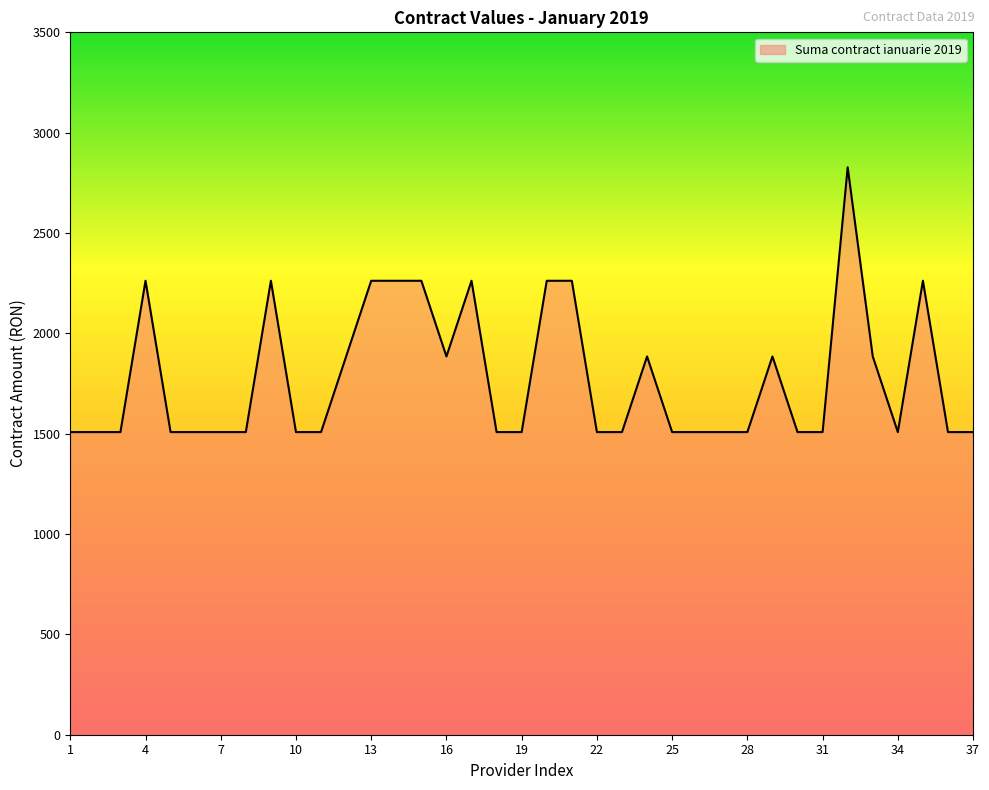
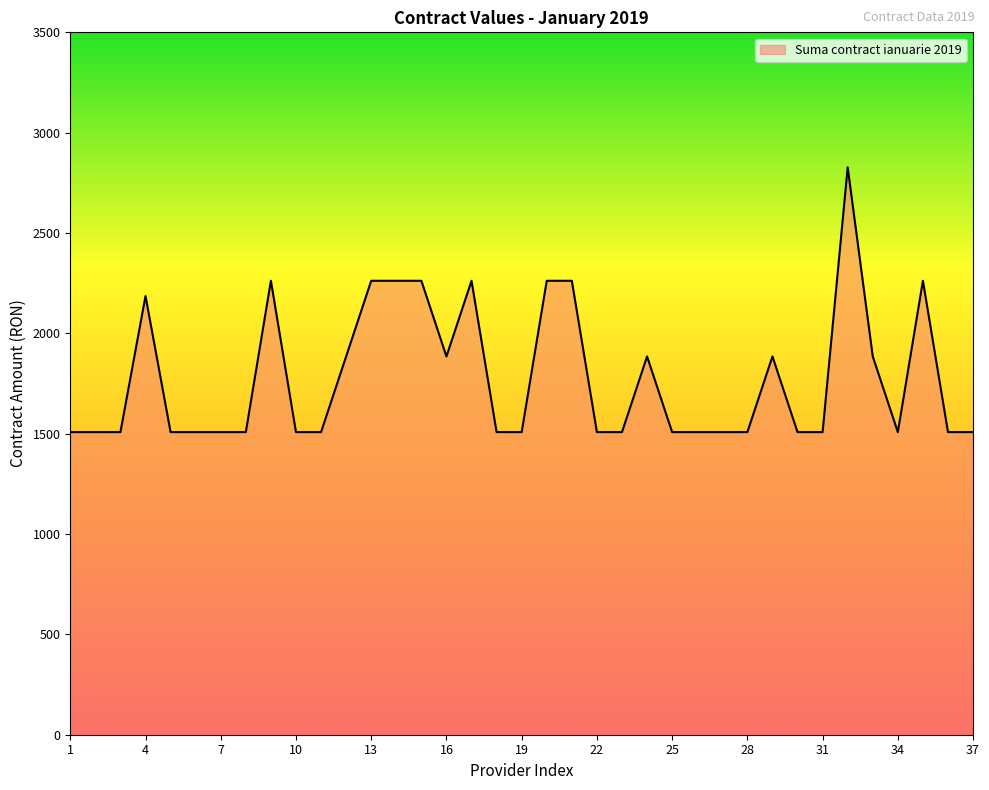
  {
    "1": 1510,
-   "4": 2260,
+   "4": 2190,
    "7": 1510,
    "10": 1510,
    "13": 2260,
    "16": 1890,
    "19": 1510,
    "22": 1510,
    "25": 1510,
    "28": 1510,
    "31": 1510,
    "34": 1510,
    "37": 1510
  }
